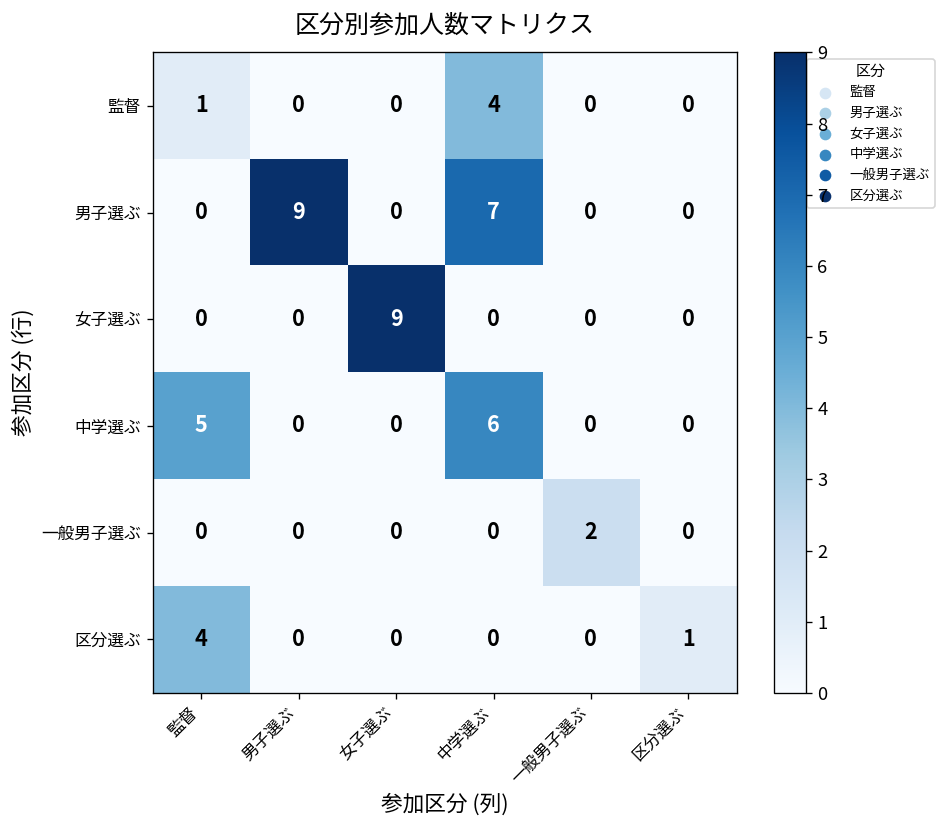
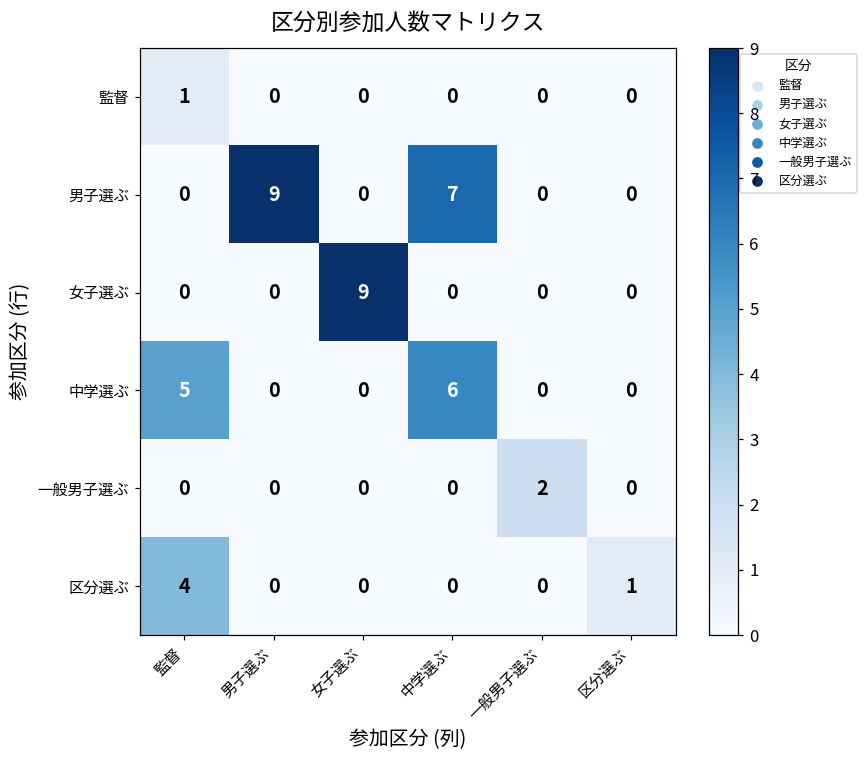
  {
    "監督": {
      "監督": 1,
      "男子選ぶ": 0,
      "女子選ぶ": 0,
-     "中学選ぶ": 4,
+     "中学選ぶ": 0,
      "一般男子選ぶ": 0,
      "区分選ぶ": 0
    },
    "男子選ぶ": {
      "監督": 0,
      "男子選ぶ": 9,
      "女子選ぶ": 0,
      "中学選ぶ": 7,
      "一般男子選ぶ": 0,
      "区分選ぶ": 0
    },
    "女子選ぶ": {
      "監督": 0,
      "男子選ぶ": 0,
      "女子選ぶ": 9,
      "中学選ぶ": 0,
      "一般男子選ぶ": 0,
      "区分選ぶ": 0
    },
    "中学選ぶ": {
      "監督": 5,
      "男子選ぶ": 0,
      "女子選ぶ": 0,
      "中学選ぶ": 6,
      "一般男子選ぶ": 0,
      "区分選ぶ": 0
    },
    "一般男子選ぶ": {
      "監督": 0,
      "男子選ぶ": 0,
      "女子選ぶ": 0,
      "中学選ぶ": 0,
      "一般男子選ぶ": 2,
      "区分選ぶ": 0
    },
    "区分選ぶ": {
      "監督": 4,
      "男子選ぶ": 0,
      "女子選ぶ": 0,
      "中学選ぶ": 0,
      "一般男子選ぶ": 0,
      "区分選ぶ": 1
    }
  }
